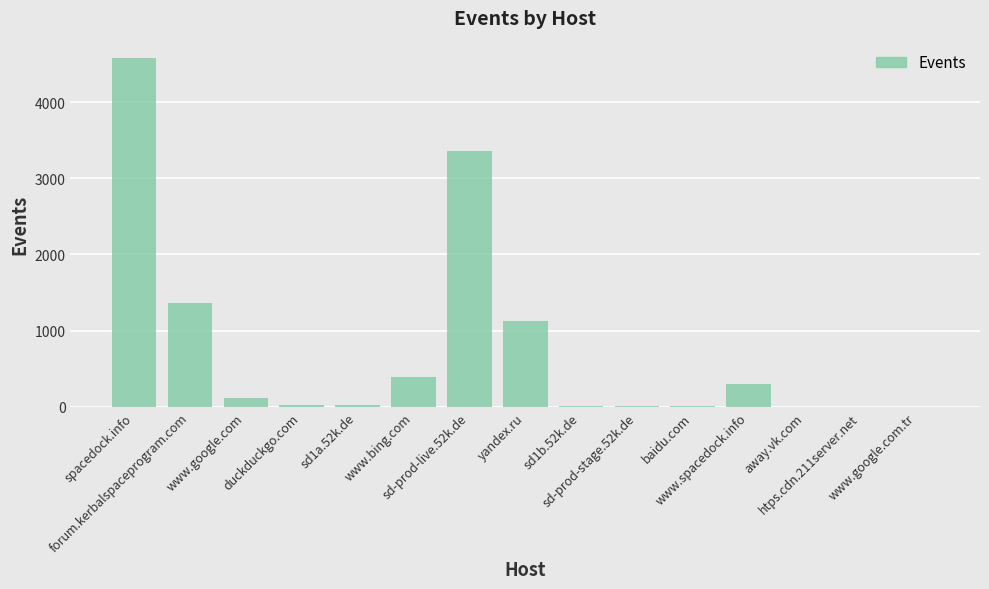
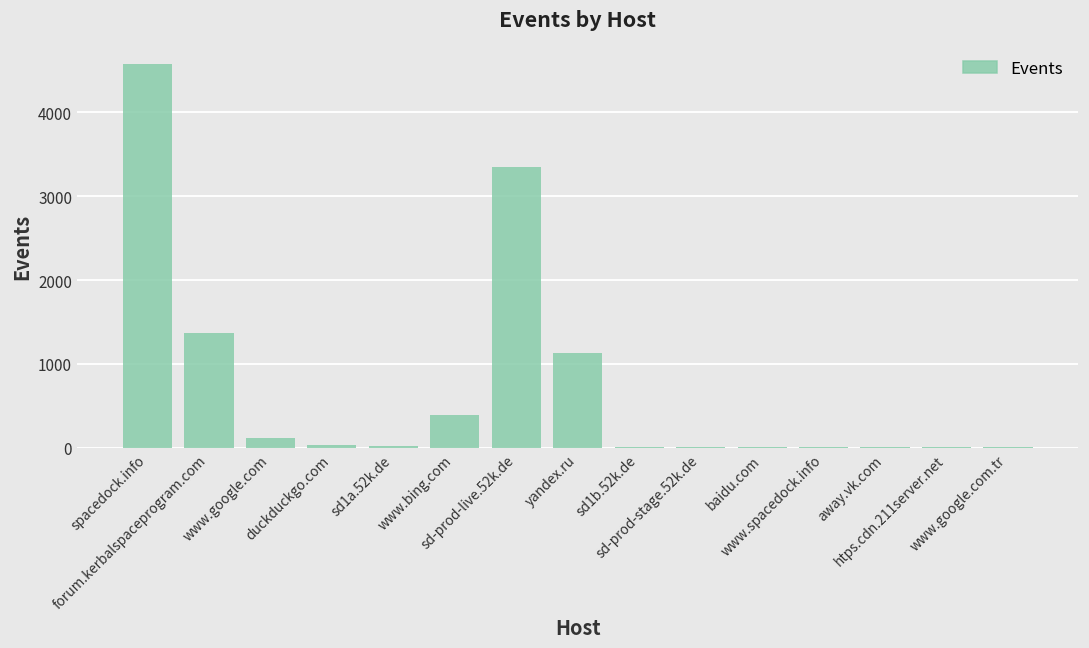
  {
    "spacedock.info": 4600,
    "forum.kerbalspaceprogram.com": 1400,
    "www.google.com": 100,
    "www.bing.com": 400,
    "sd-prod-live.52k.de": 3400,
    "yandex.ru": 1100,
-   "www.spacedock.info": 300
+   "www.spacedock.info": 0
  }
